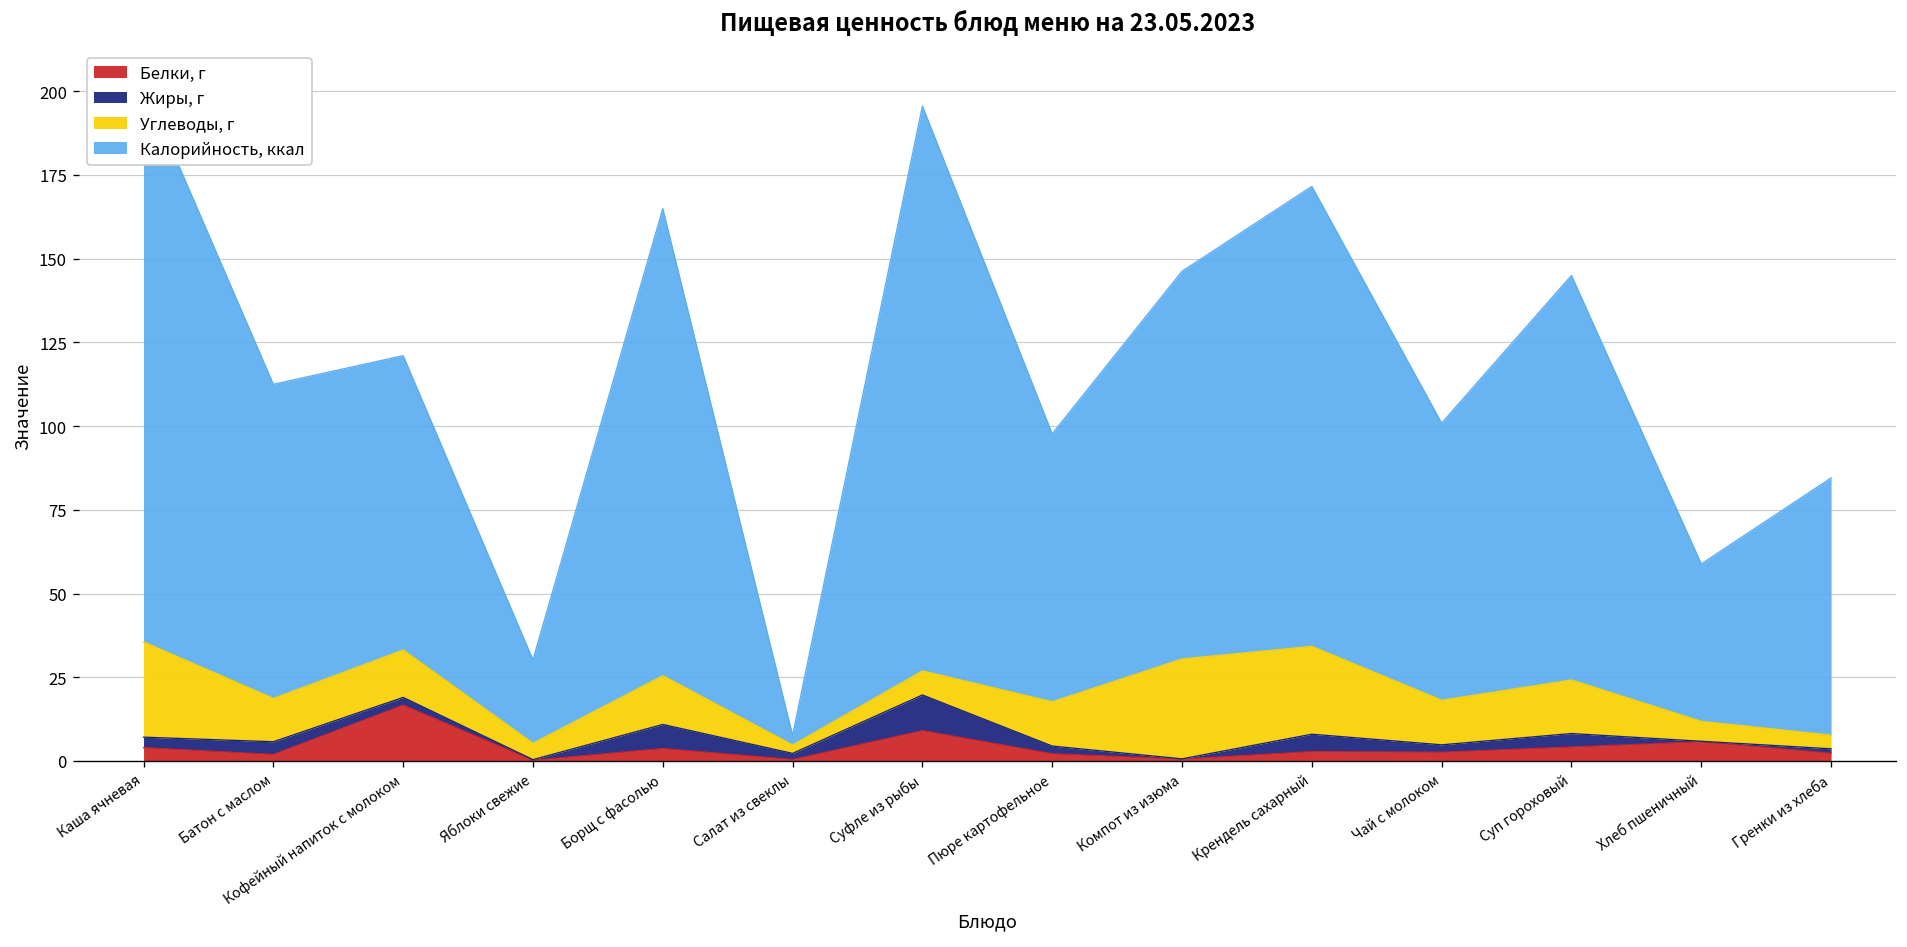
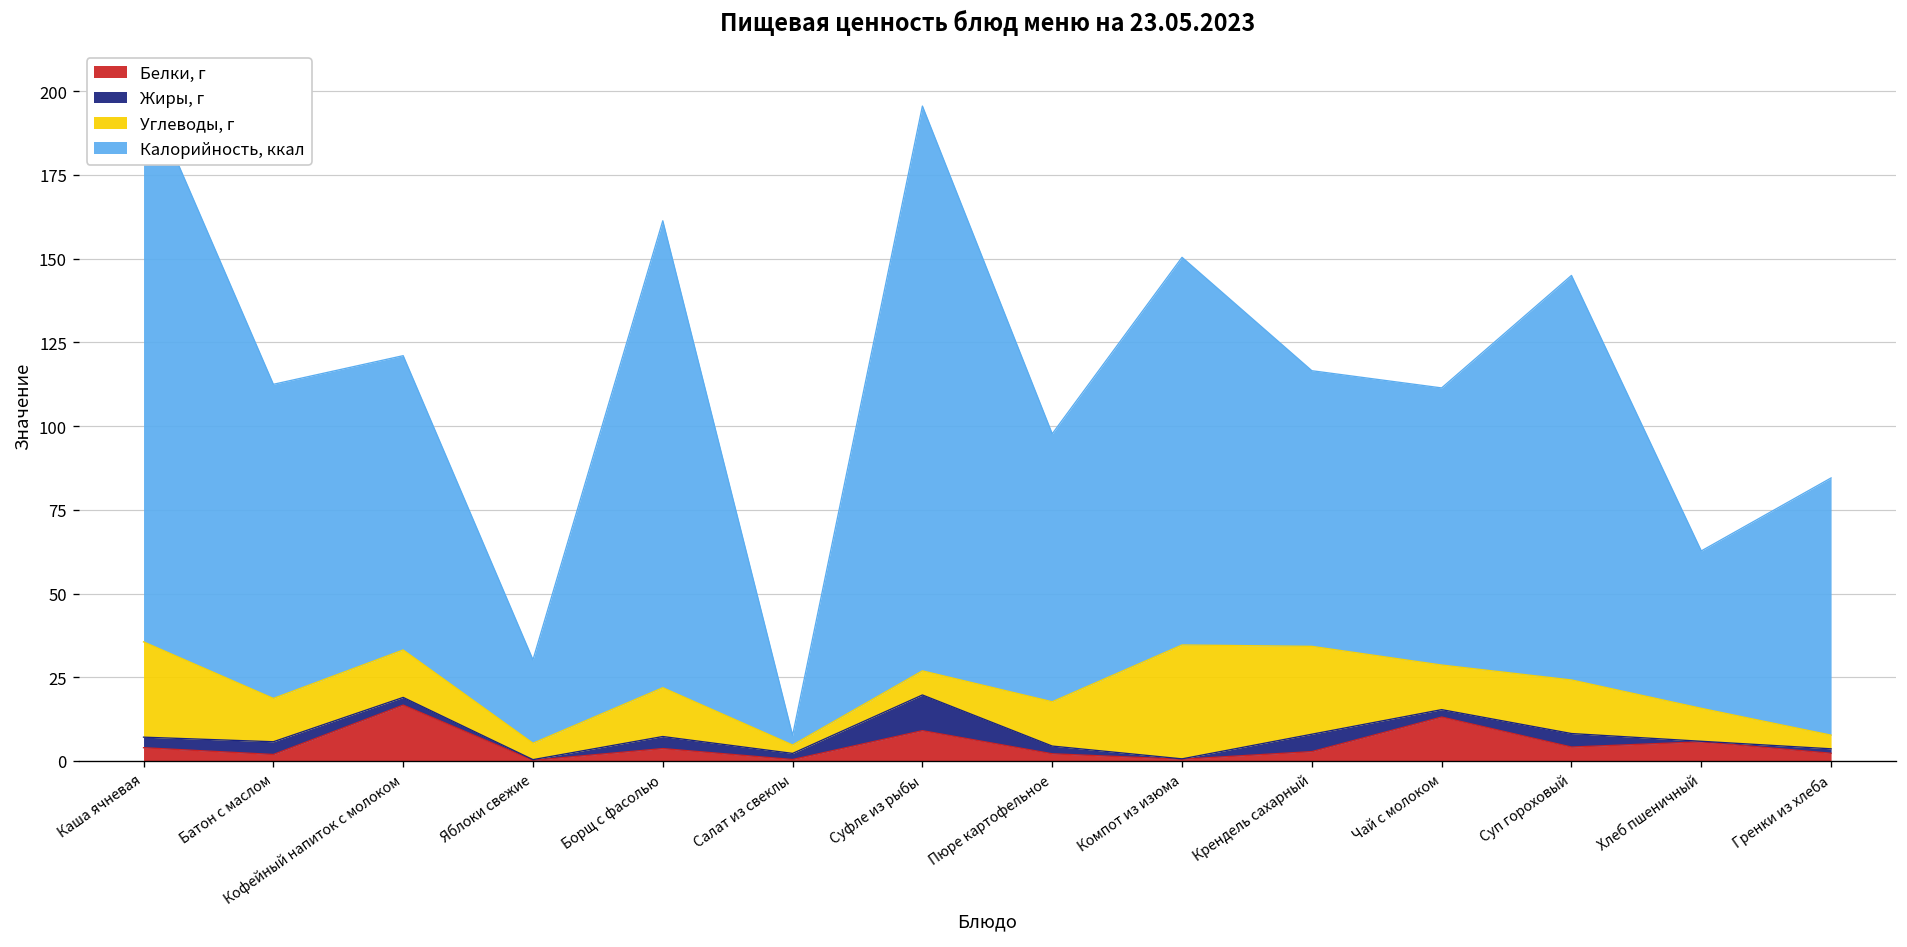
  {
    "Белки, г": {
      "Каша ячневая": 4,
      "Батон с маслом": 2,
      "Кофейный напиток с молоком": 17,
      "Борщ с фасолью": 4,
      "Салат из свеклы": 0,
      "Суфле из рыбы": 9,
      "Пюре картофельное": 2,
      "Крендель сахарный": 3,
-     "Чай с молоком": 3,
+     "Чай с молоком": 13,
      "Суп гороховый": 4,
      "Гренки из хлеба": 2
    },
    "Жиры, г": {
      "Каша ячневая": 3,
      "Батон с маслом": 4,
      "Кофейный напиток с молоком": 2,
-     "Борщ с фасолью": 7,
+     "Борщ с фасолью": 4,
      "Салат из свеклы": 2,
      "Суфле из рыбы": 11,
      "Пюре картофельное": 2,
      "Крендель сахарный": 5,
      "Чай с молоком": 2,
      "Суп гороховый": 4,
      "Гренки из хлеба": 1
    },
    "Углеводы, г": {
      "Каша ячневая": 28,
      "Батон с маслом": 13,
      "Кофейный напиток с молоком": 14,
      "Яблоки свежие": 5,
      "Борщ с фасолью": 15,
      "Салат из свеклы": 3,
      "Суфле из рыбы": 7,
      "Пюре картофельное": 13,
-     "Компот из изюма": 30,
+     "Компот из изюма": 34,
      "Крендель сахарный": 26,
      "Чай с молоком": 13,
      "Суп гороховый": 16,
-     "Хлеб пшеничный": 6,
+     "Хлеб пшеничный": 10,
      "Гренки из хлеба": 4
    },
    "Калорийность, ккал": {
      "Батон с маслом": 94,
      "Кофейный напиток с молоком": 88,
      "Яблоки свежие": 25,
      "Борщ с фасолью": 139,
      "Салат из свеклы": 3,
      "Суфле из рыбы": 169,
      "Пюре картофельное": 80,
      "Компот из изюма": 116,
-     "Крендель сахарный": 137,
+     "Крендель сахарный": 82,
      "Чай с молоком": 83,
      "Суп гороховый": 121,
      "Хлеб пшеничный": 47,
      "Гренки из хлеба": 77
    }
  }
